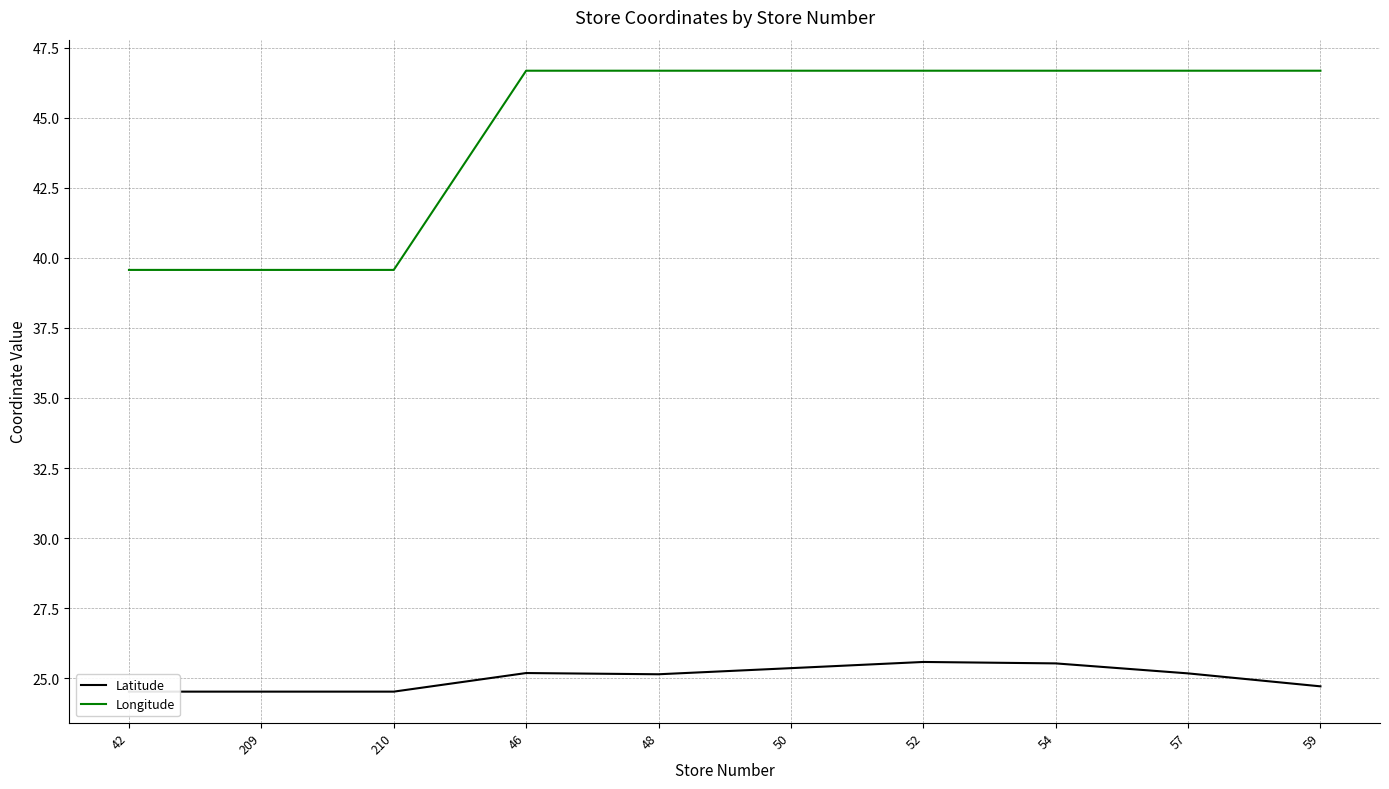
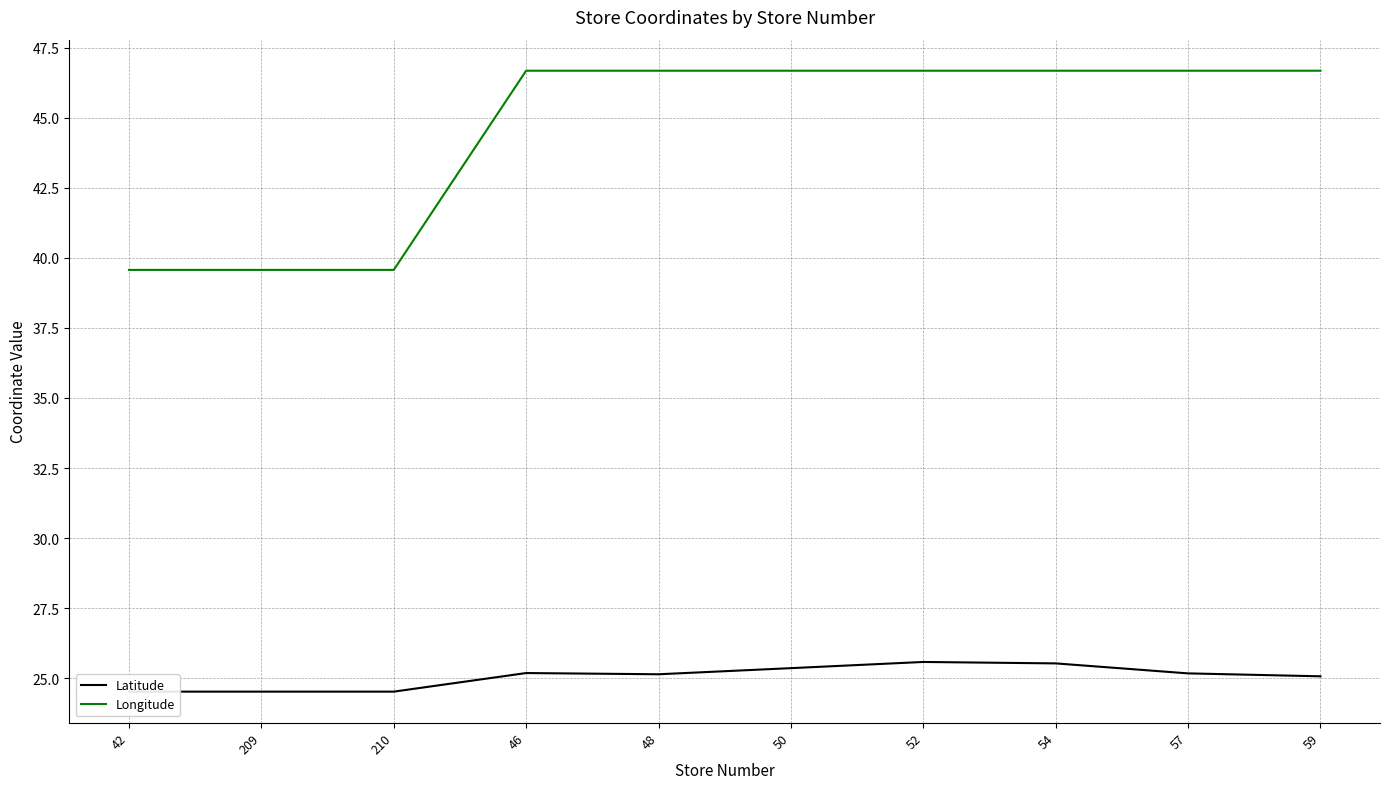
  {
    "Latitude": {
      "209": 24.5,
      "210": 24.5,
      "46": 25.2,
      "48": 25.1,
      "50": 25.4,
      "52": 25.6,
      "54": 25.5,
      "57": 25.2,
-     "59": 24.7
+     "59": 25.1
    },
    "Longitude": {
      "42": 39.6,
      "209": 39.6,
      "210": 39.6,
      "46": 46.7,
      "48": 46.7,
      "50": 46.7,
      "52": 46.7,
      "54": 46.7,
      "57": 46.7,
      "59": 46.7
    }
  }
